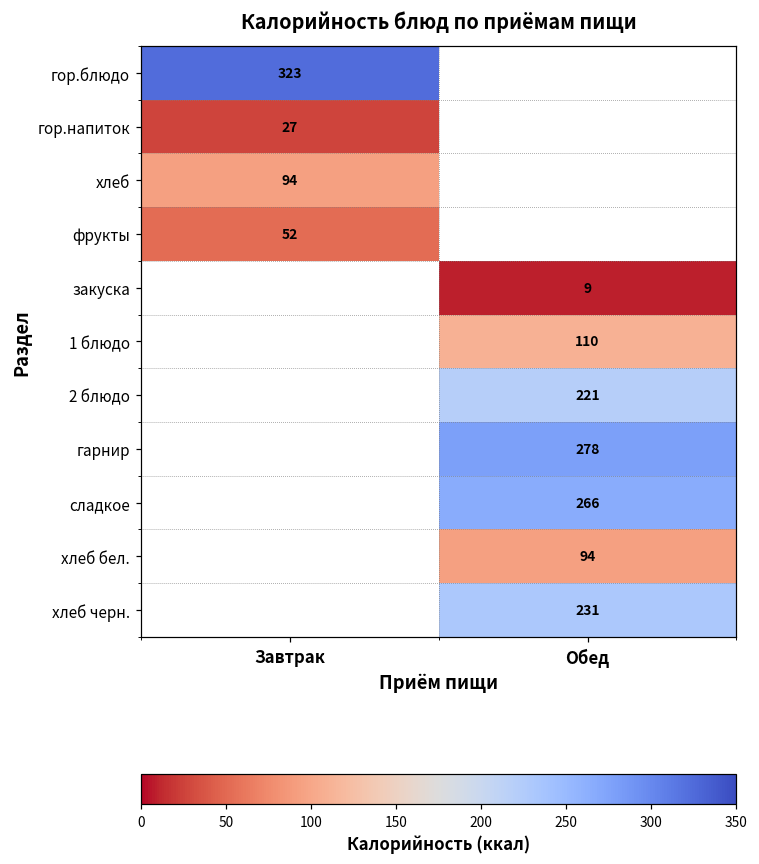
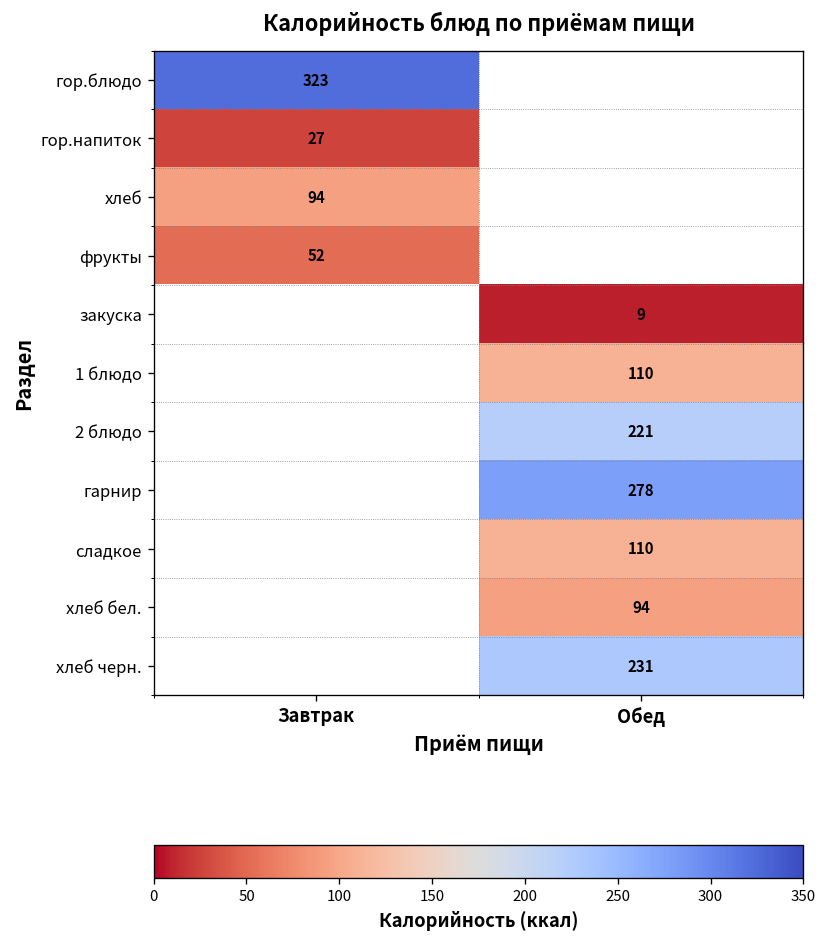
  {
    "гор.блюдо": {
      "Завтрак": 323
    },
    "гор.напиток": {
      "Завтрак": 27
    },
    "хлеб": {
      "Завтрак": 94
    },
    "фрукты": {
      "Завтрак": 52
    },
    "закуска": {
      "Обед": 9
    },
    "1 блюдо": {
      "Обед": 110
    },
    "2 блюдо": {
      "Обед": 221
    },
    "гарнир": {
      "Обед": 278
    },
    "сладкое": {
-     "Обед": 266
+     "Обед": 110
    },
    "хлеб бел.": {
      "Обед": 94
    },
    "хлеб черн.": {
      "Обед": 231
    }
  }
